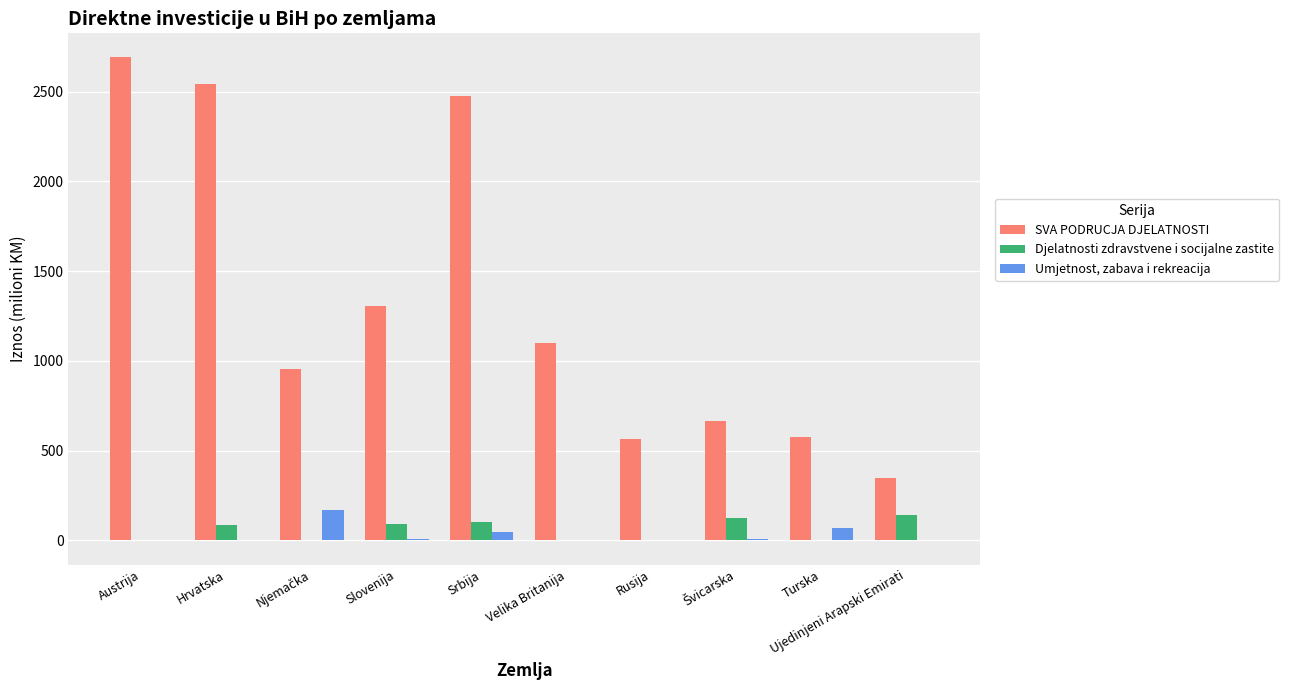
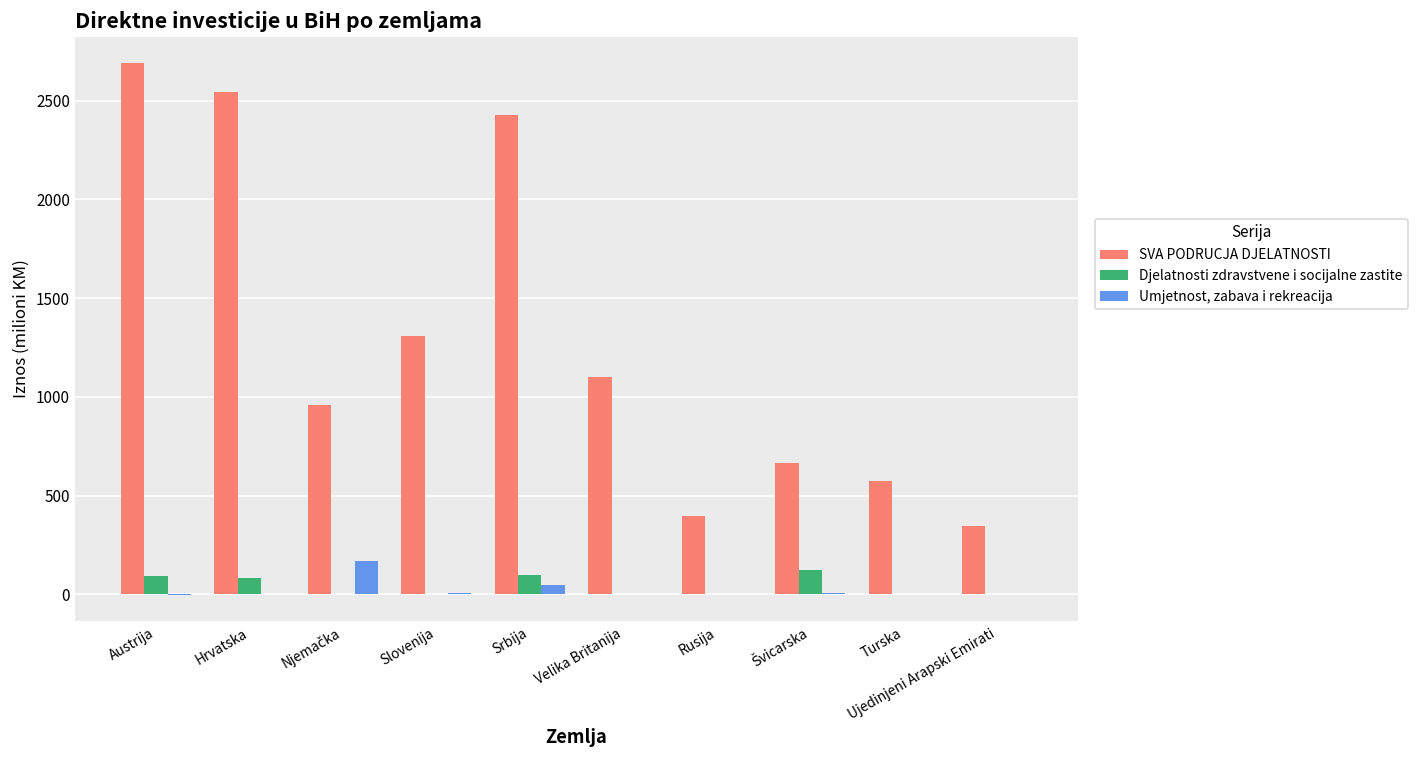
  {
    "SVA PODRUCJA DJELATNOSTI": {
      "Austrija": 2690,
      "Hrvatska": 2540,
      "Njemačka": 960,
      "Slovenija": 1310,
-     "Srbija": 2480,
+     "Srbija": 2430,
      "Velika Britanija": 1100,
-     "Rusija": 560,
+     "Rusija": 400,
      "Švicarska": 670,
      "Turska": 570,
      "Ujedinjeni Arapski Emirati": 350
    },
    "Djelatnosti zdravstvene i socijalne zastite": {
-     "Austrija": 0,
+     "Austrija": 90,
      "Hrvatska": 80,
      "Njemačka": 0,
-     "Slovenija": 90,
+     "Slovenija": 0,
      "Srbija": 100,
      "Velika Britanija": 0,
      "Rusija": 0,
      "Švicarska": 120,
      "Turska": 0,
-     "Ujedinjeni Arapski Emirati": 140
+     "Ujedinjeni Arapski Emirati": 0
    },
    "Umjetnost, zabava i rekreacija": {
      "Njemačka": 170,
      "Srbija": 50,
      "Velika Britanija": 0,
      "Rusija": 0,
-     "Turska": 70,
+     "Turska": 0,
      "Ujedinjeni Arapski Emirati": 0
    }
  }
